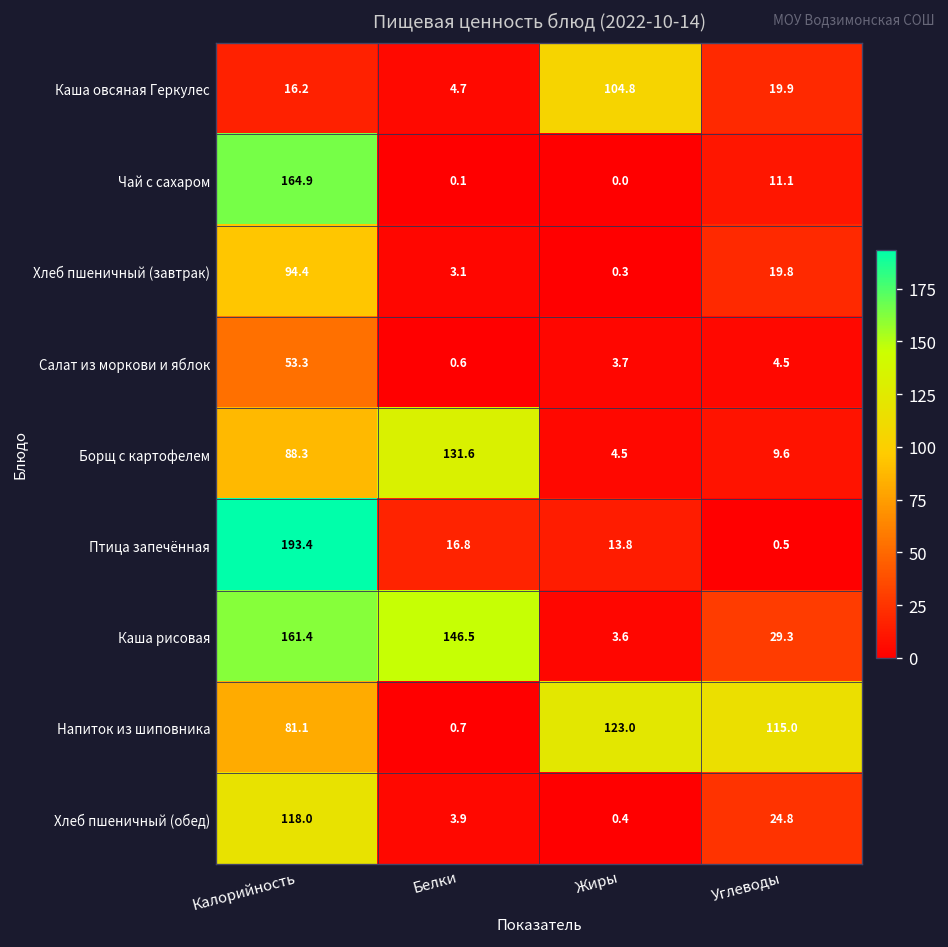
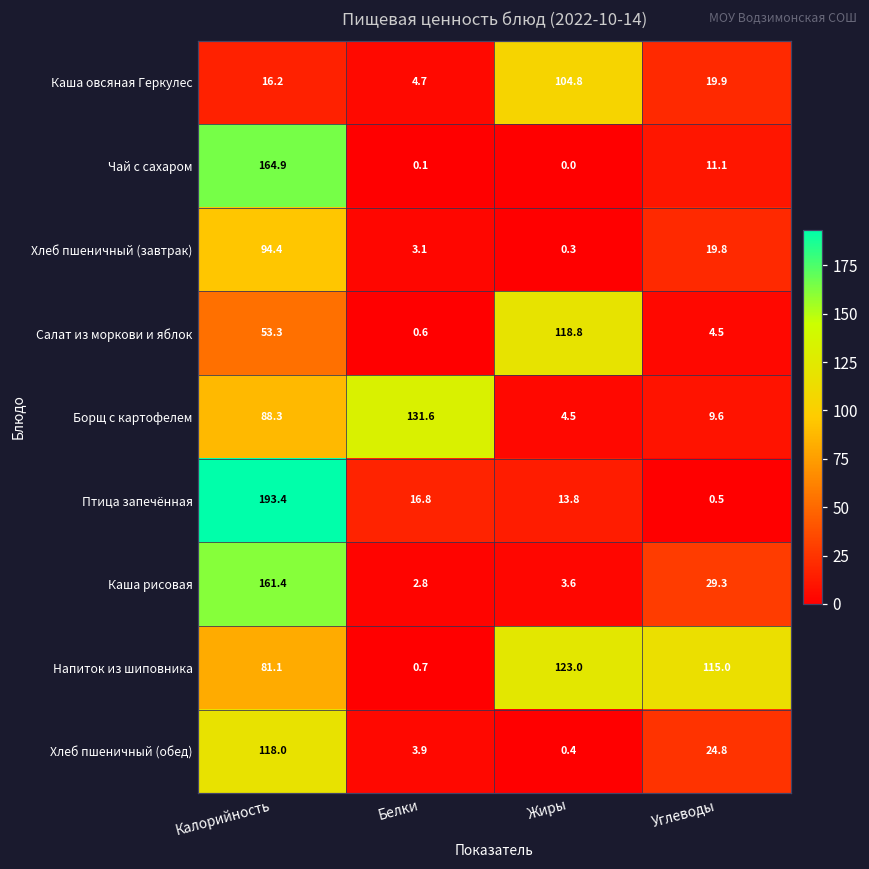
  {
    "Каша овсяная Геркулес": {
      "Калорийность": 16.2,
      "Белки": 4.7,
      "Жиры": 104.8,
      "Углеводы": 19.9
    },
    "Чай с сахаром": {
      "Калорийность": 164.9,
      "Белки": 0.1,
      "Жиры": 0.0,
      "Углеводы": 11.1
    },
    "Хлеб пшеничный (завтрак)": {
      "Калорийность": 94.4,
      "Белки": 3.1,
      "Жиры": 0.3,
      "Углеводы": 19.8
    },
    "Салат из моркови и яблок": {
      "Калорийность": 53.3,
      "Белки": 0.6,
-     "Жиры": 3.7,
+     "Жиры": 118.8,
      "Углеводы": 4.5
    },
    "Борщ с картофелем": {
      "Калорийность": 88.3,
      "Белки": 131.6,
      "Жиры": 4.5,
      "Углеводы": 9.6
    },
    "Птица запечённая": {
      "Калорийность": 193.4,
      "Белки": 16.8,
      "Жиры": 13.8,
      "Углеводы": 0.5
    },
    "Каша рисовая": {
      "Калорийность": 161.4,
-     "Белки": 146.5,
+     "Белки": 2.8,
      "Жиры": 3.6,
      "Углеводы": 29.3
    },
    "Напиток из шиповника": {
      "Калорийность": 81.1,
      "Белки": 0.7,
      "Жиры": 123.0,
      "Углеводы": 115.0
    },
    "Хлеб пшеничный (обед)": {
      "Калорийность": 118.0,
      "Белки": 3.9,
      "Жиры": 0.4,
      "Углеводы": 24.8
    }
  }
